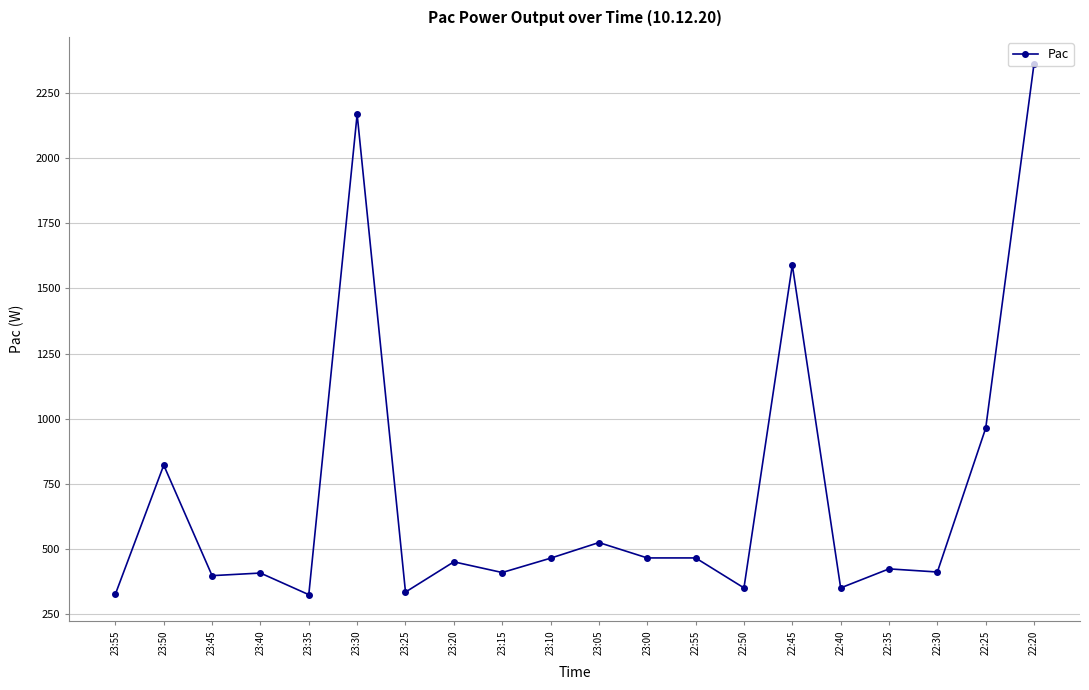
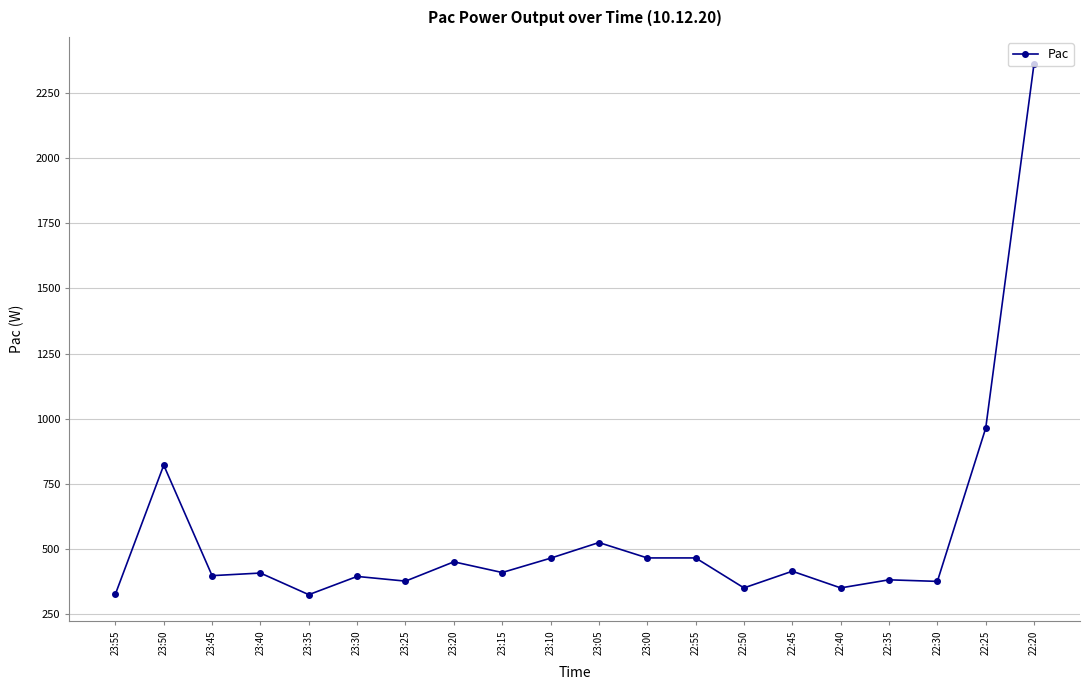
  {
    "23:55": 330,
    "23:50": 820,
    "23:45": 400,
    "23:40": 410,
    "23:35": 330,
-   "23:30": 2170,
-   "23:25": 340,
+   "23:30": 400,
+   "23:25": 380,
    "23:20": 450,
    "23:15": 410,
    "23:10": 470,
    "23:05": 530,
    "23:00": 470,
    "22:55": 470,
    "22:50": 350,
-   "22:45": 1590,
+   "22:45": 420,
    "22:40": 350,
-   "22:35": 420,
-   "22:30": 410,
+   "22:35": 380,
+   "22:30": 380,
    "22:25": 960
  }
